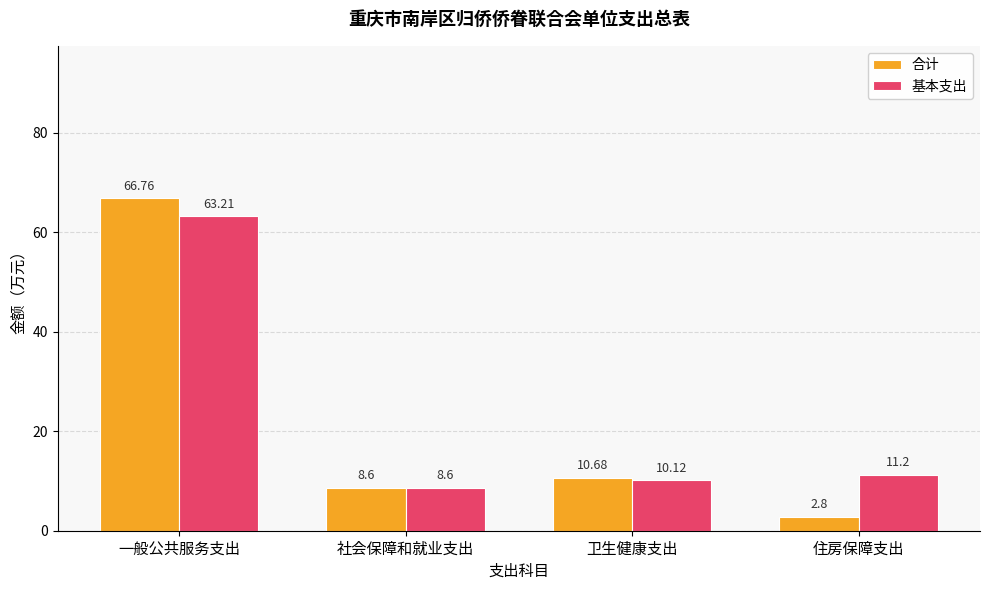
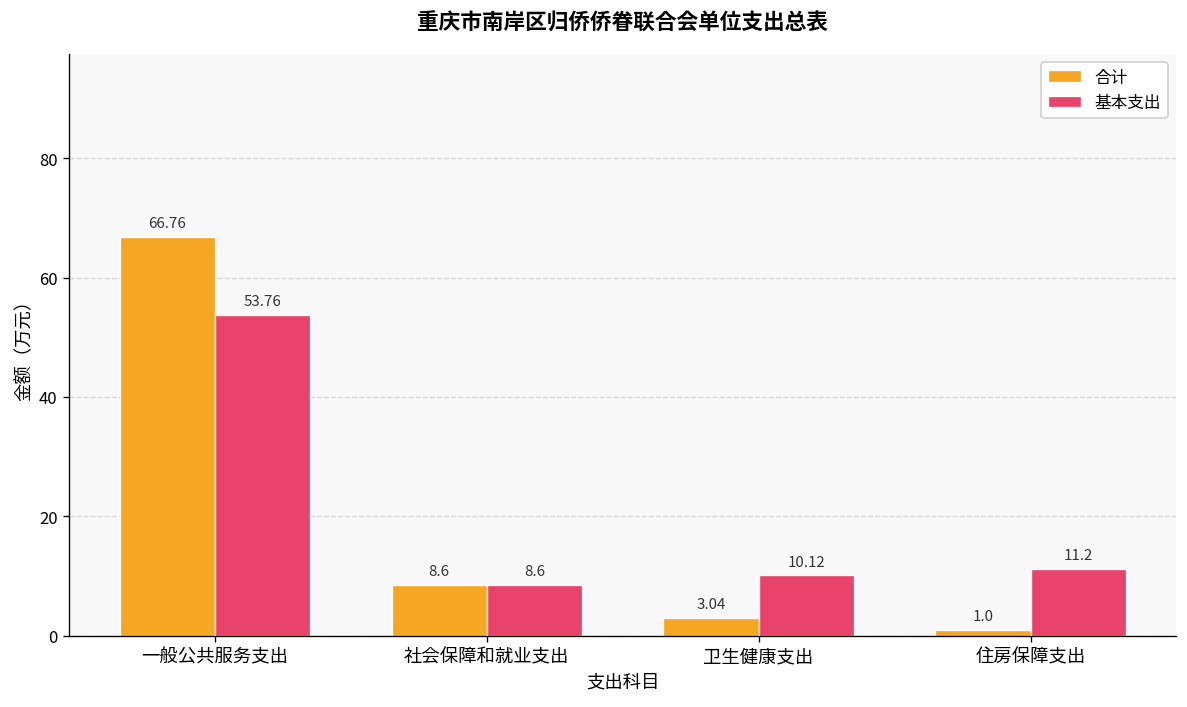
  {
    "合计": {
      "一般公共服务支出": 66.76,
      "社会保障和就业支出": 8.6,
-     "卫生健康支出": 10.68,
-     "住房保障支出": 2.8
+     "卫生健康支出": 3.04,
+     "住房保障支出": 1.0
    },
    "基本支出": {
-     "一般公共服务支出": 63.21,
+     "一般公共服务支出": 53.76,
      "社会保障和就业支出": 8.6,
      "卫生健康支出": 10.12,
      "住房保障支出": 11.2
    }
  }
